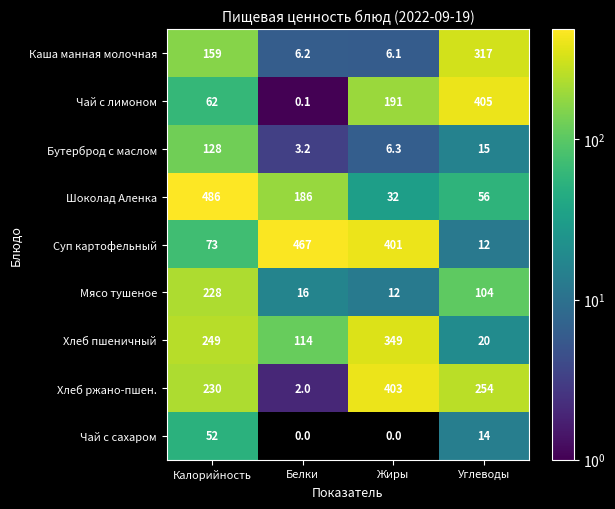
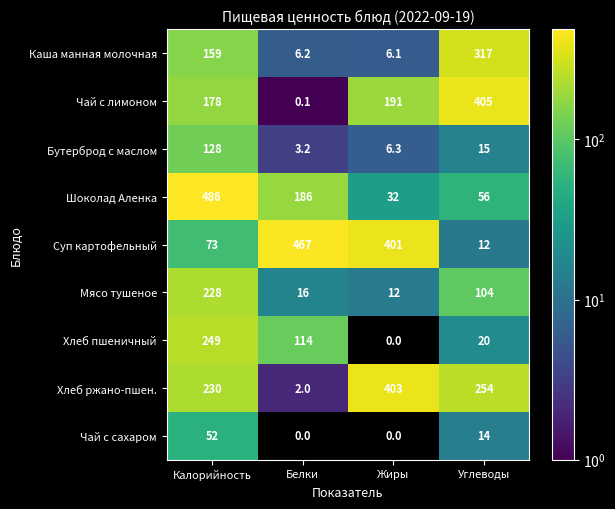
  {
    "Каша манная молочная": {
      "Калорийность": 159,
      "Белки": 6.2,
      "Жиры": 6.1,
      "Углеводы": 317
    },
    "Чай с лимоном": {
-     "Калорийность": 62,
+     "Калорийность": 178,
      "Белки": 0.1,
      "Жиры": 191,
      "Углеводы": 405
    },
    "Бутерброд с маслом": {
      "Калорийность": 128,
      "Белки": 3.2,
      "Жиры": 6.3,
      "Углеводы": 15
    },
    "Шоколад Аленка": {
      "Калорийность": 486,
      "Белки": 186,
      "Жиры": 32,
      "Углеводы": 56
    },
    "Суп картофельный": {
      "Калорийность": 73,
      "Белки": 467,
      "Жиры": 401,
      "Углеводы": 12
    },
    "Мясо тушеное": {
      "Калорийность": 228,
      "Белки": 16,
      "Жиры": 12,
      "Углеводы": 104
    },
    "Хлеб пшеничный": {
      "Калорийность": 249,
      "Белки": 114,
-     "Жиры": 349,
+     "Жиры": 0.0,
      "Углеводы": 20
    },
    "Хлеб ржано-пшен.": {
      "Калорийность": 230,
      "Белки": 2.0,
      "Жиры": 403,
      "Углеводы": 254
    },
    "Чай с сахаром": {
      "Калорийность": 52,
      "Белки": 0.0,
      "Жиры": 0.0,
      "Углеводы": 14
    }
  }
